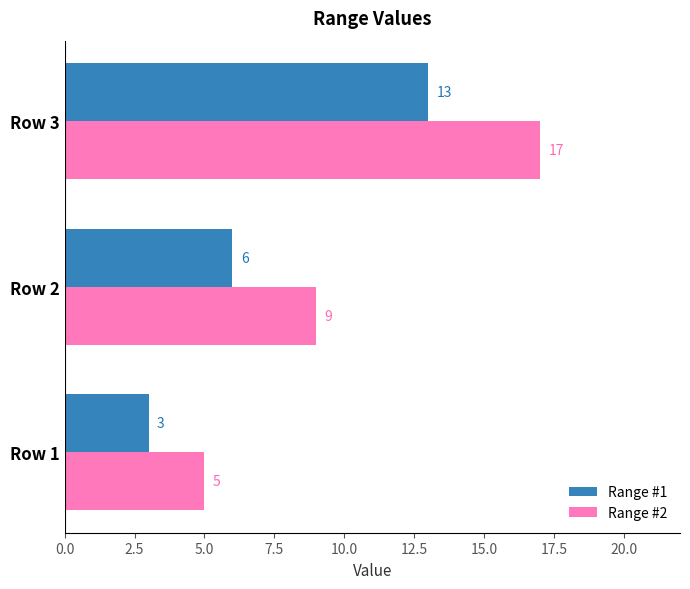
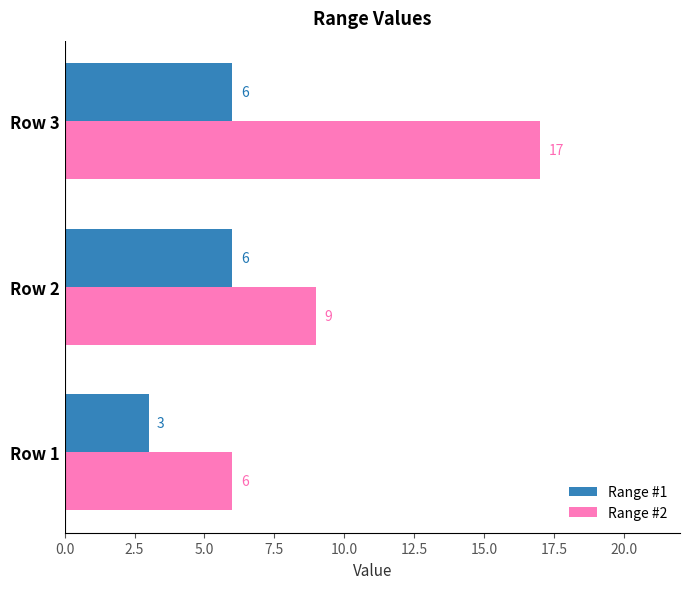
  {
    "Range #1": {
-     "Row 3": 13,
+     "Row 3": 6,
      "Row 2": 6,
      "Row 1": 3
    },
    "Range #2": {
      "Row 3": 17,
      "Row 2": 9,
-     "Row 1": 5
+     "Row 1": 6
    }
  }
